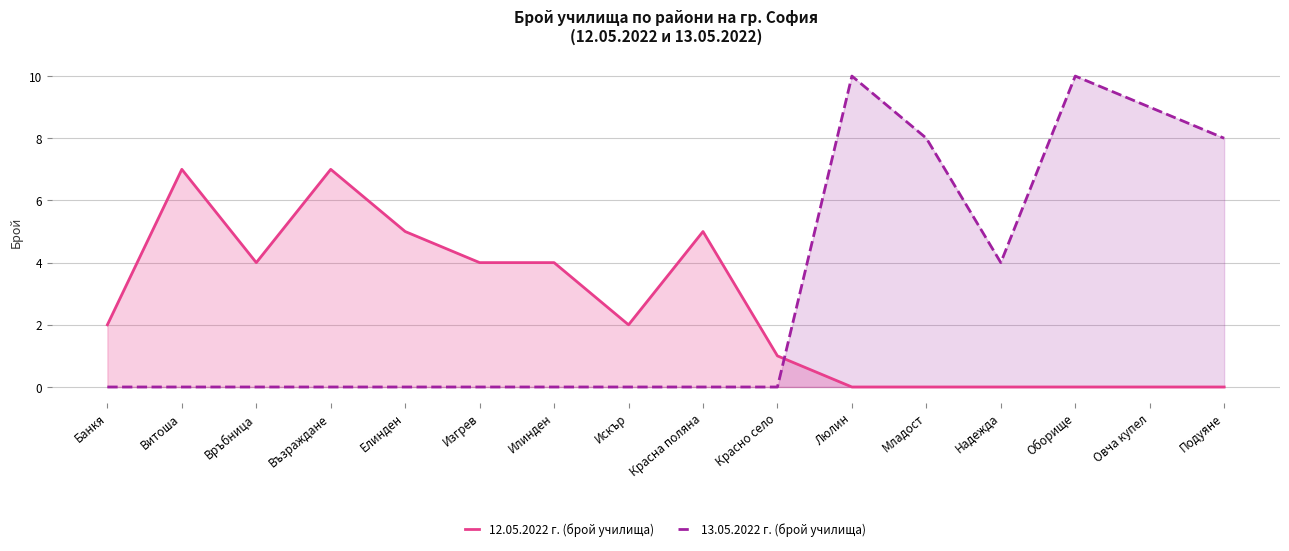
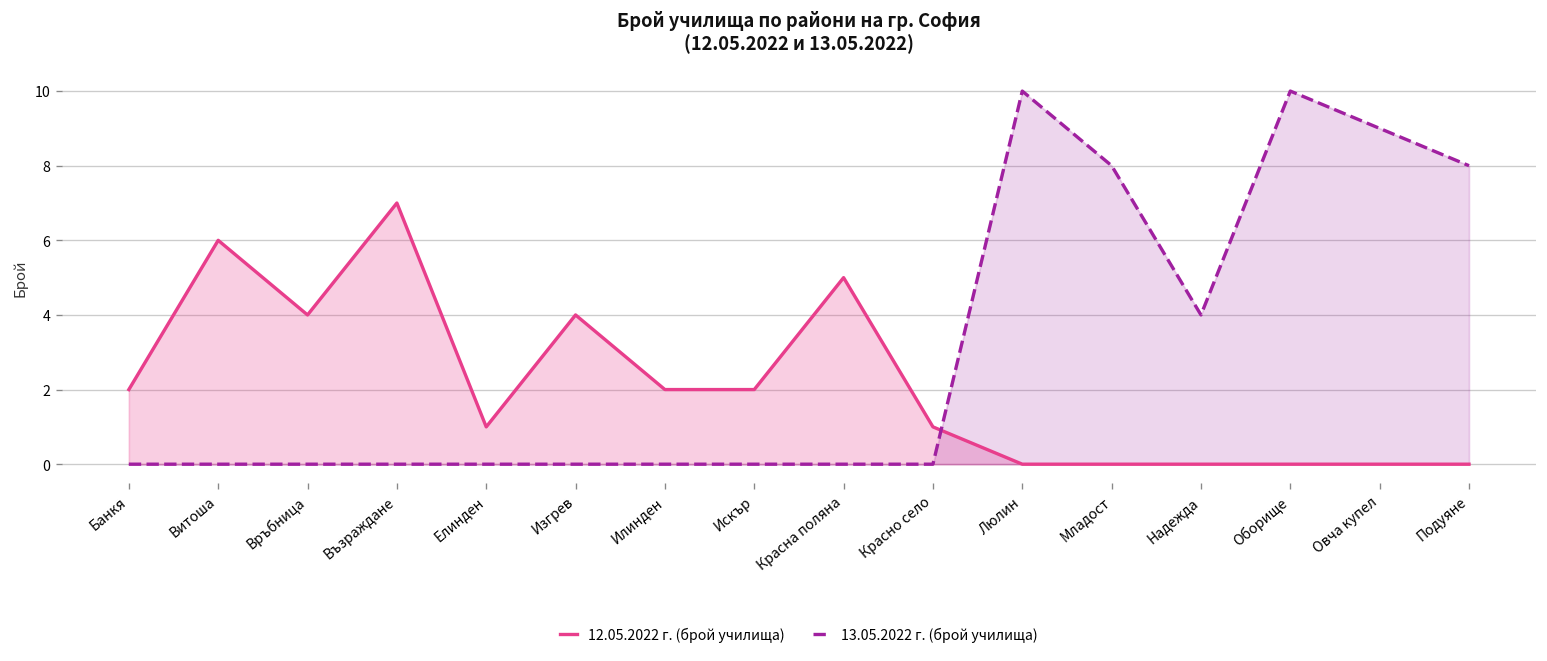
  {
    "12.05.2022 г. (брой училища)": {
      "Банкя": 2,
-     "Витоша": 7,
+     "Витоша": 6,
      "Връбница": 4,
      "Възраждане": 7,
-     "Елинден": 5,
+     "Елинден": 1,
      "Изгрев": 4,
-     "Илинден": 4,
+     "Илинден": 2,
      "Искър": 2,
      "Красна поляна": 5,
      "Красно село": 1,
      "Люлин": 0,
      "Младост": 0,
      "Надежда": 0,
      "Оборище": 0,
      "Овча купел": 0,
      "Подуяне": 0
    },
    "13.05.2022 г. (брой училища)": {
      "Банкя": 0,
      "Витоша": 0,
      "Връбница": 0,
      "Възраждане": 0,
      "Елинден": 0,
      "Изгрев": 0,
      "Илинден": 0,
      "Искър": 0,
      "Красна поляна": 0,
      "Красно село": 0,
      "Люлин": 10,
      "Младост": 8,
      "Надежда": 4,
      "Оборище": 10,
      "Овча купел": 9,
      "Подуяне": 8
    }
  }
